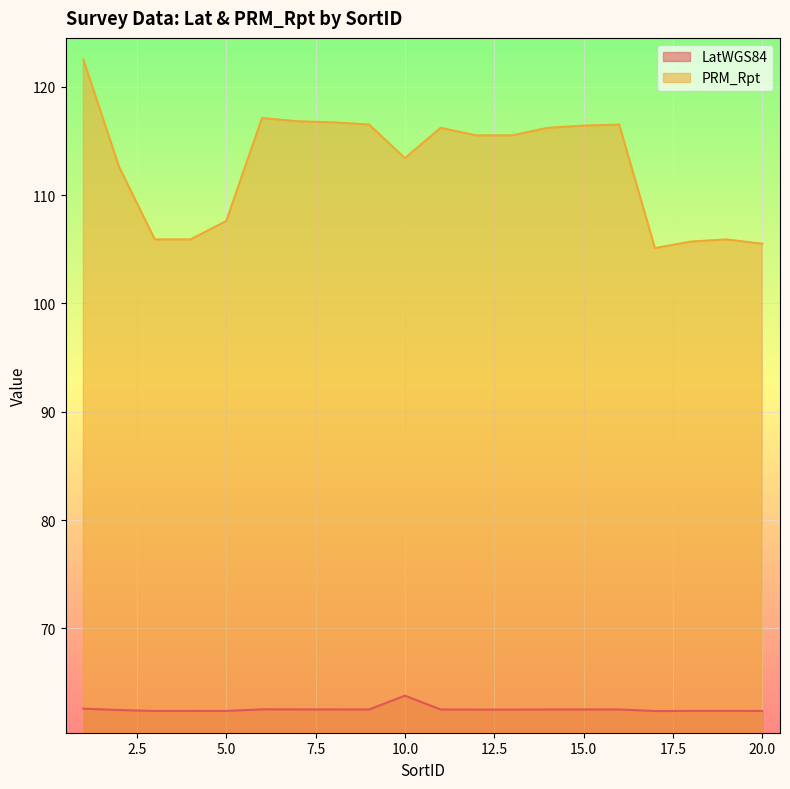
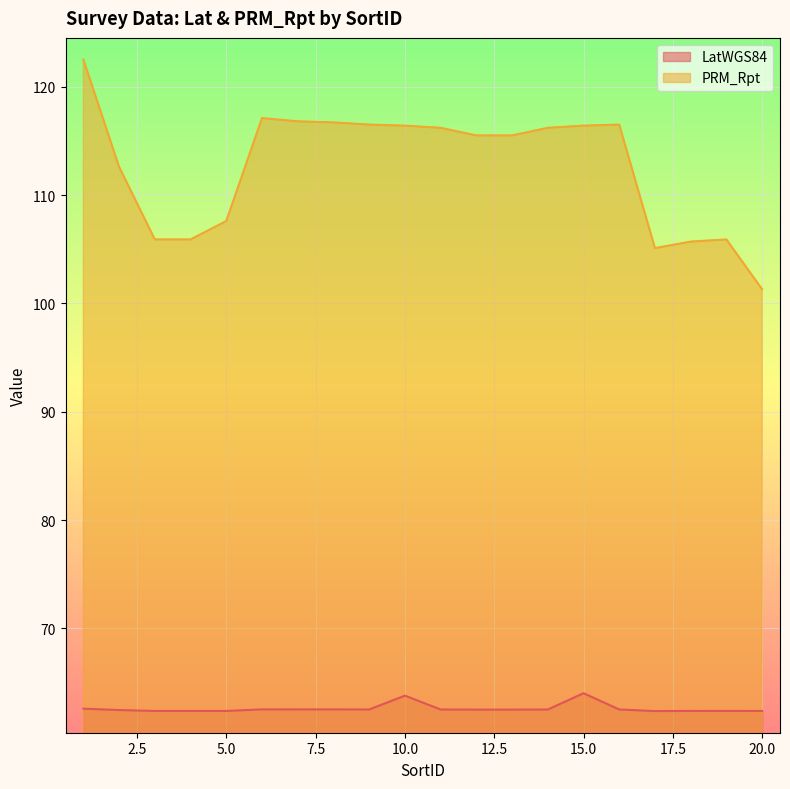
  {
    "LatWGS84": {
      "5.0": 62.4,
      "10.0": 63.8,
-     "15.0": 62.5,
+     "15.0": 64.0,
      "20.0": 62.4
    },
    "PRM_Rpt": {
      "5.0": 107.6,
-     "10.0": 113.4,
+     "10.0": 116.4,
      "15.0": 116.4,
-     "20.0": 105.5
+     "20.0": 101.3
    }
  }
